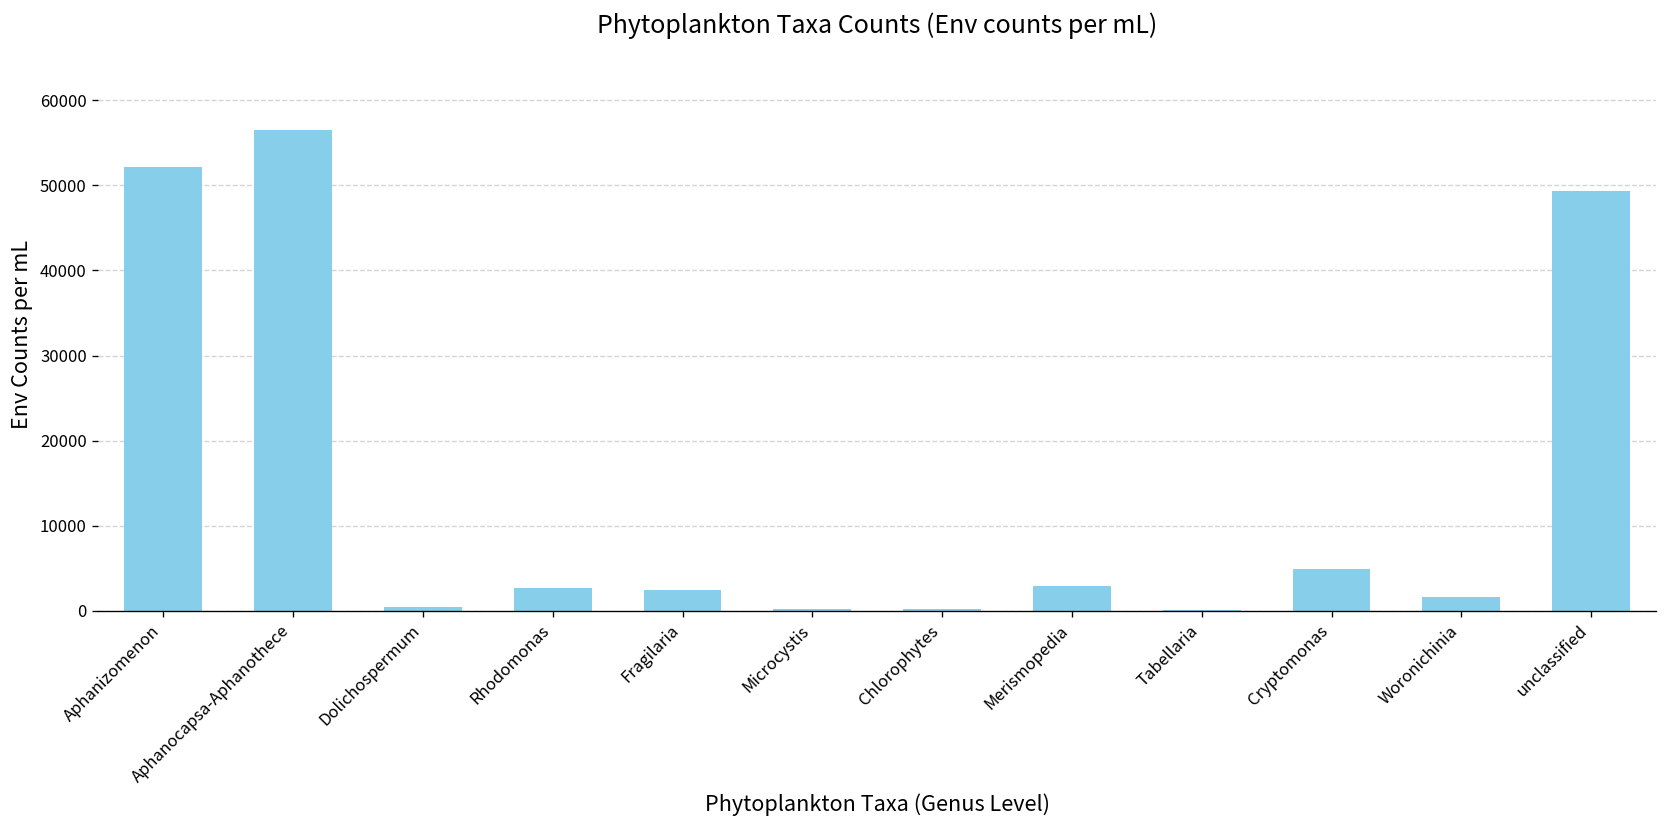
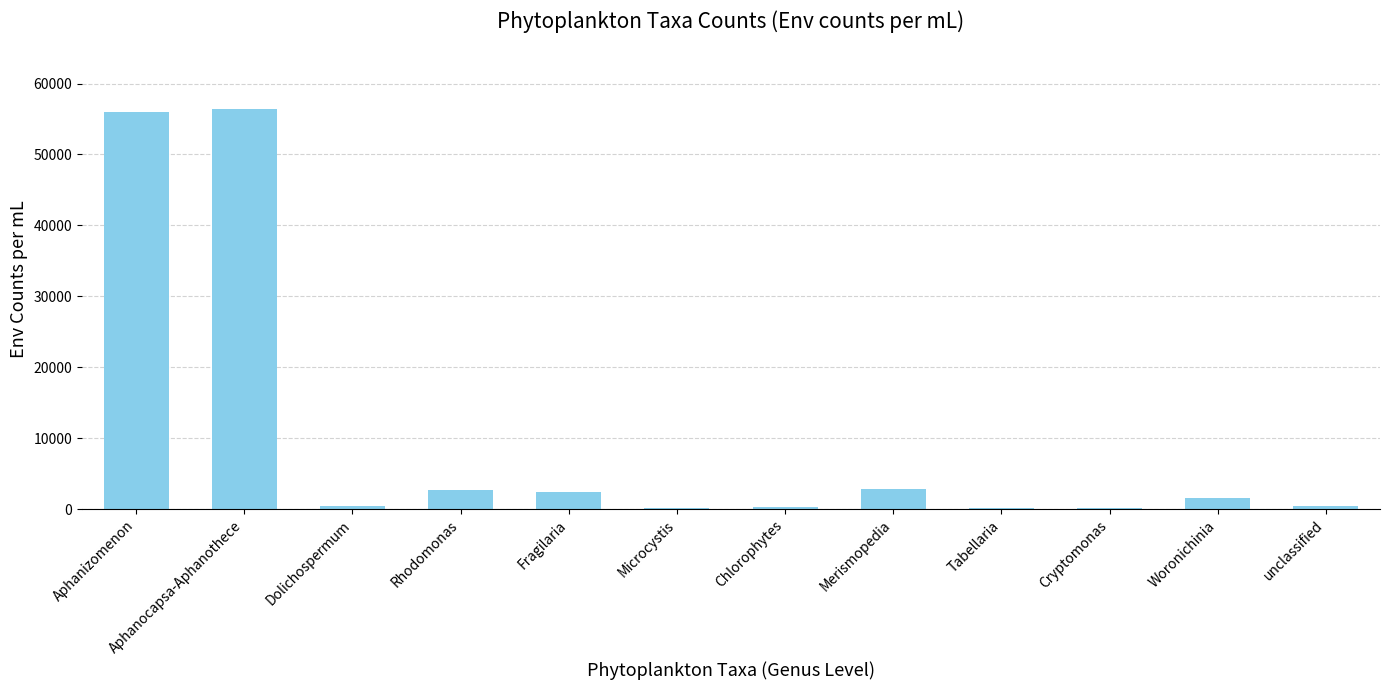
  {
-   "Aphanizomenon": 52000,
+   "Aphanizomenon": 56000,
    "Aphanocapsa-Aphanothece": 56000,
    "Dolichospermum": 0,
    "Rhodomonas": 3000,
    "Fragilaria": 2000,
    "Merismopedia": 3000,
-   "Cryptomonas": 5000,
+   "Cryptomonas": 0,
    "Woronichinia": 2000,
-   "unclassified": 49000
+   "unclassified": 0
  }
